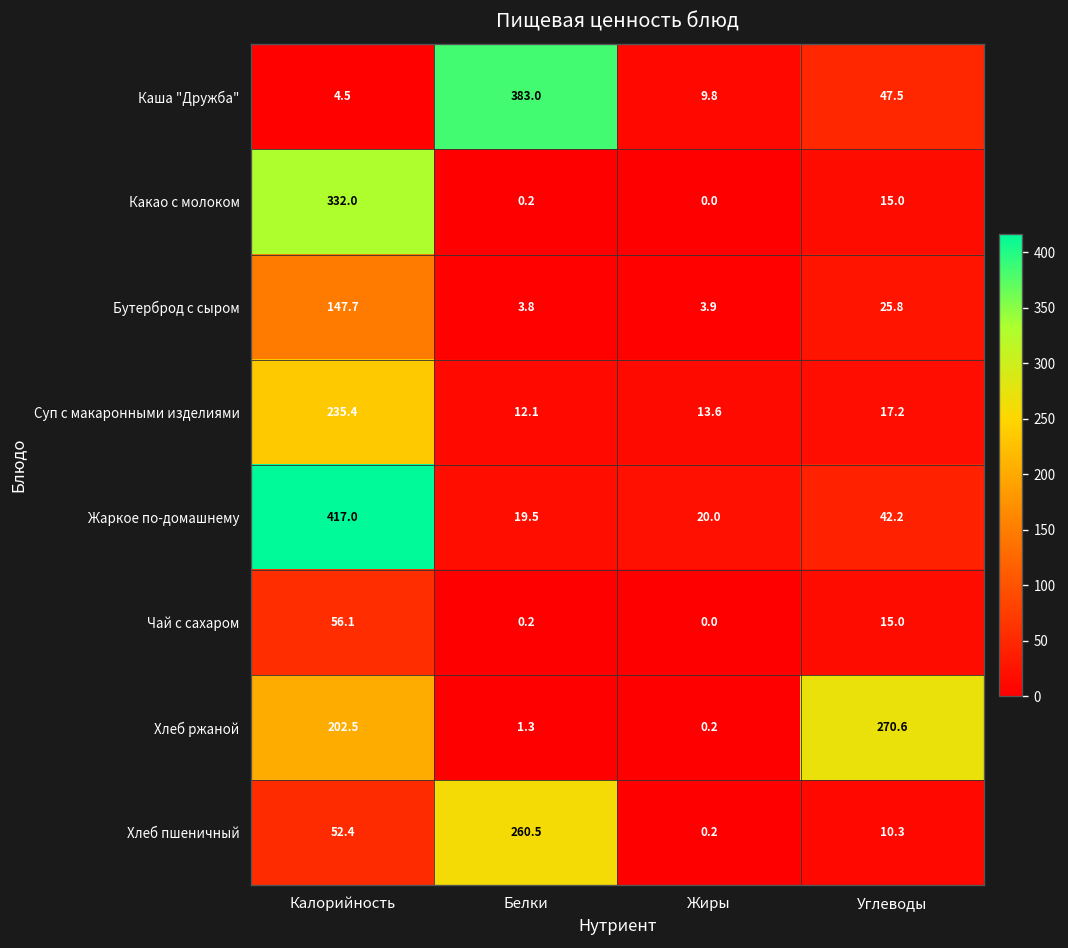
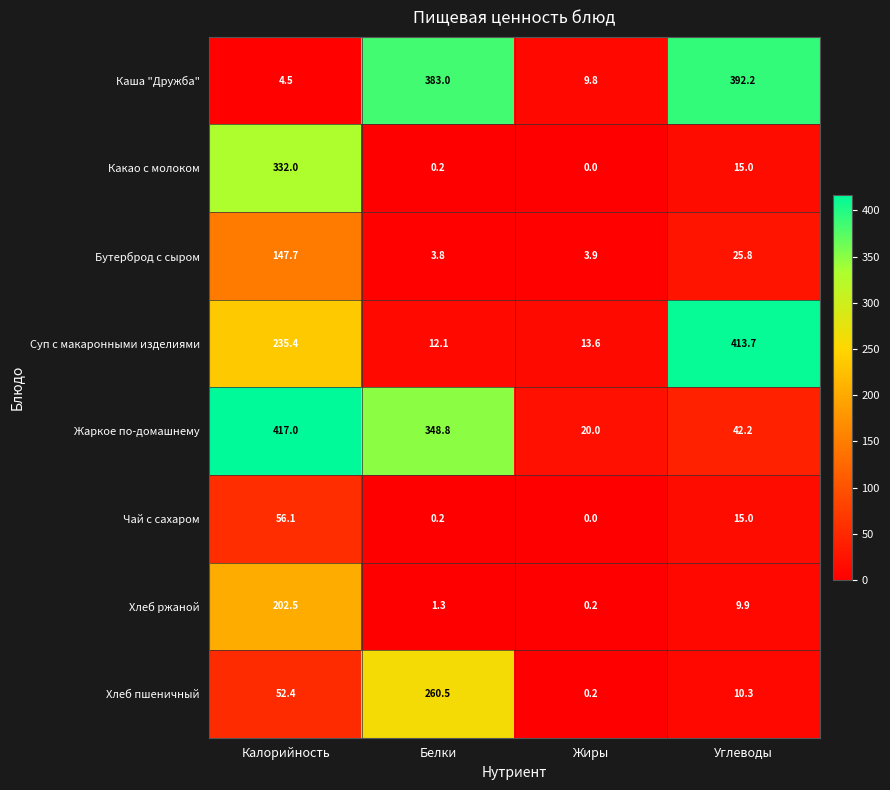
  {
    "Каша \"Дружба\"": {
      "Калорийность": 4.5,
      "Белки": 383.0,
      "Жиры": 9.8,
-     "Углеводы": 47.5
+     "Углеводы": 392.2
    },
    "Какао с молоком": {
      "Калорийность": 332.0,
      "Белки": 0.2,
      "Жиры": 0.0,
      "Углеводы": 15.0
    },
    "Бутерброд с сыром": {
      "Калорийность": 147.7,
      "Белки": 3.8,
      "Жиры": 3.9,
      "Углеводы": 25.8
    },
    "Суп с макаронными изделиями": {
      "Калорийность": 235.4,
      "Белки": 12.1,
      "Жиры": 13.6,
-     "Углеводы": 17.2
+     "Углеводы": 413.7
    },
    "Жаркое по-домашнему": {
      "Калорийность": 417.0,
-     "Белки": 19.5,
+     "Белки": 348.8,
      "Жиры": 20.0,
      "Углеводы": 42.2
    },
    "Чай с сахаром": {
      "Калорийность": 56.1,
      "Белки": 0.2,
      "Жиры": 0.0,
      "Углеводы": 15.0
    },
    "Хлеб ржаной": {
      "Калорийность": 202.5,
      "Белки": 1.3,
      "Жиры": 0.2,
-     "Углеводы": 270.6
+     "Углеводы": 9.9
    },
    "Хлеб пшеничный": {
      "Калорийность": 52.4,
      "Белки": 260.5,
      "Жиры": 0.2,
      "Углеводы": 10.3
    }
  }
